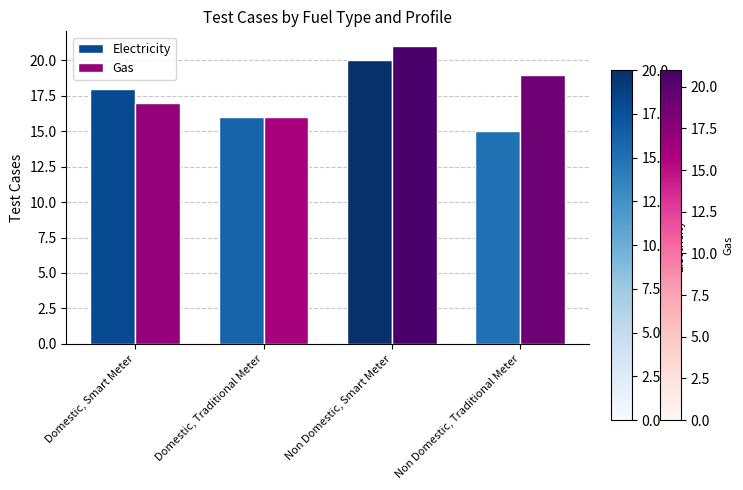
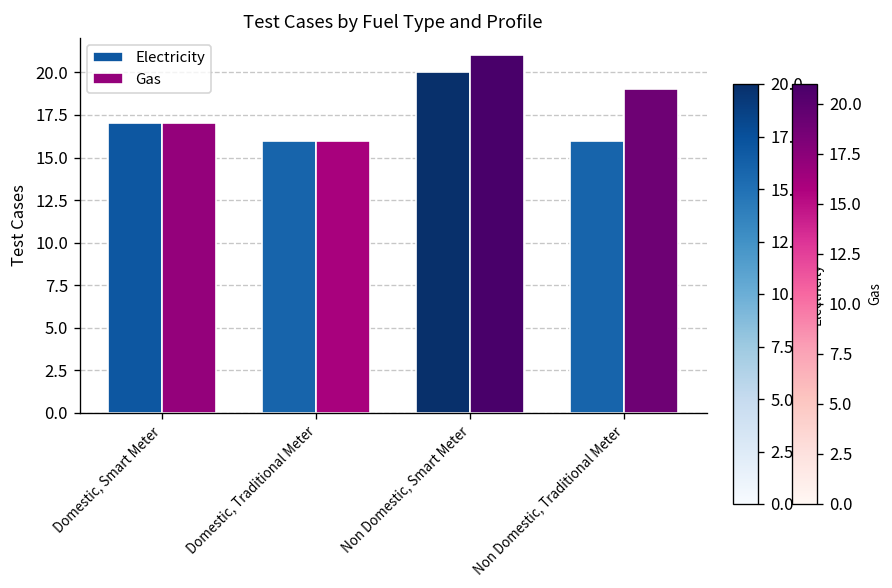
  {
    "Electricity": {
-     "Domestic, Smart Meter": 18,
+     "Domestic, Smart Meter": 17,
      "Domestic, Traditional Meter": 16,
      "Non Domestic, Smart Meter": 20,
-     "Non Domestic, Traditional Meter": 15
+     "Non Domestic, Traditional Meter": 16
    },
    "Gas": {
      "Domestic, Smart Meter": 17,
      "Domestic, Traditional Meter": 16,
      "Non Domestic, Smart Meter": 21,
      "Non Domestic, Traditional Meter": 19
    }
  }
